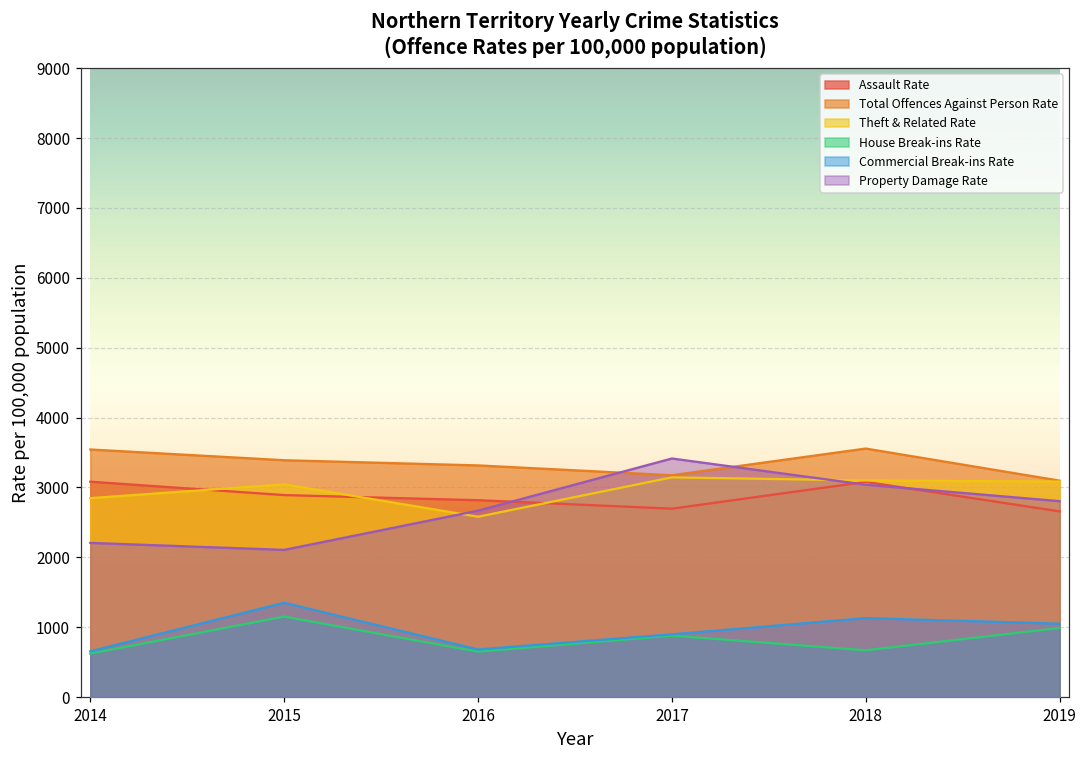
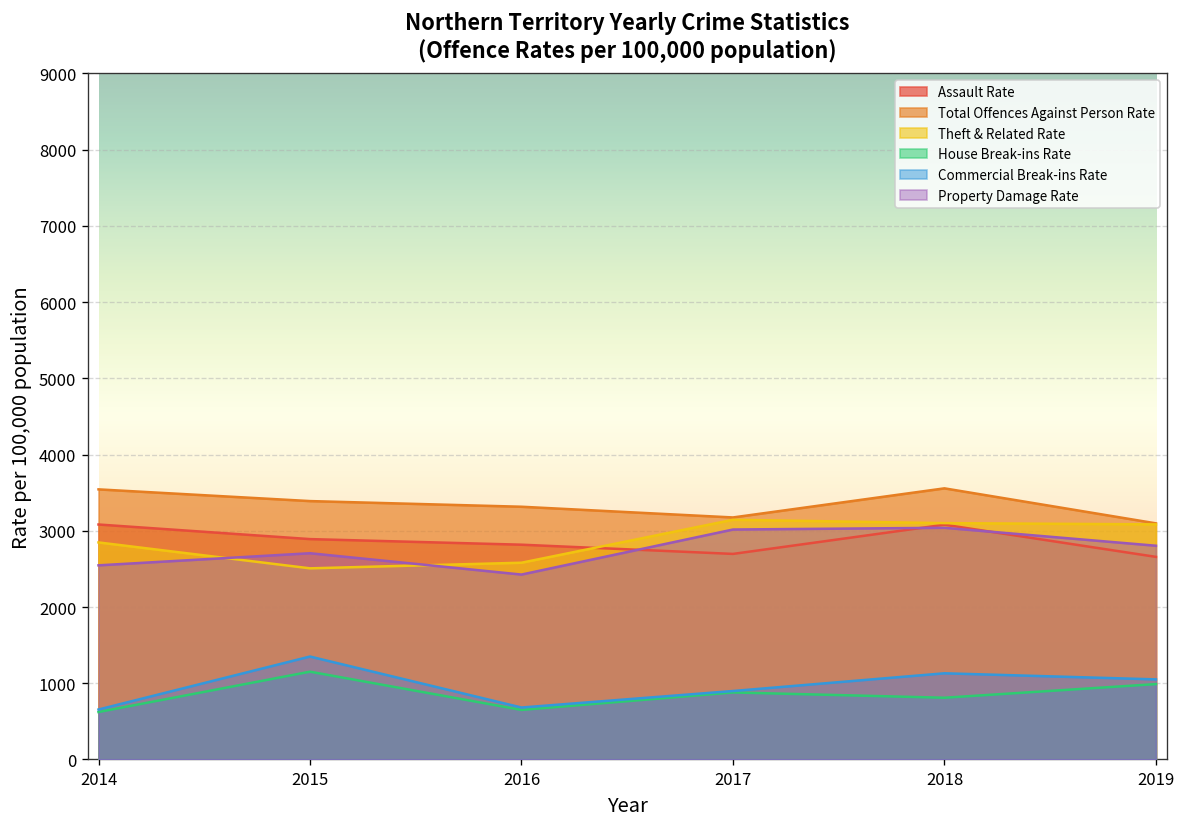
  {
    "Theft & Related Rate": {
      "2014": 2800,
-     "2015": 3000,
+     "2015": 2500,
      "2016": 2600
    },
    "House Break-ins Rate": {
      "2015": 1200,
-     "2018": 700,
+     "2018": 800,
      "2019": 1000
    },
    "Commercial Break-ins Rate": {
      "2015": 1400,
      "2018": 1100,
      "2019": 1100
    },
    "Property Damage Rate": {
-     "2014": 2200,
-     "2015": 2100,
-     "2016": 2700,
-     "2017": 3400,
+     "2014": 2500,
+     "2015": 2700,
+     "2016": 2400,
+     "2017": 3000,
      "2019": 2800
    }
  }
